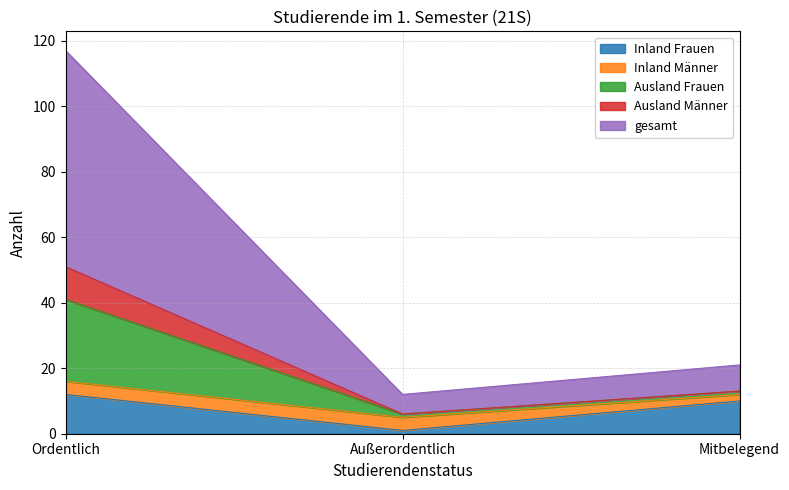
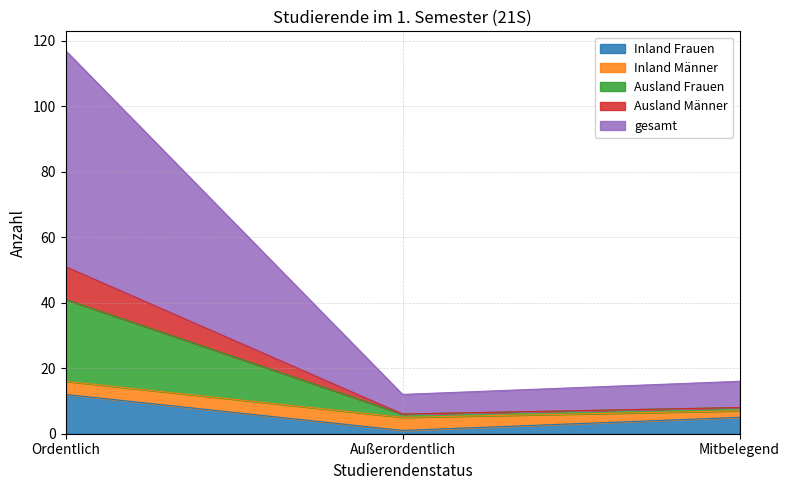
  {
    "Inland Frauen": {
      "Ordentlich": 12,
      "Außerordentlich": 1,
-     "Mitbelegend": 10
+     "Mitbelegend": 5
    },
    "Inland Männer": {
      "Ordentlich": 4,
      "Außerordentlich": 4,
      "Mitbelegend": 2
    },
    "Ausland Frauen": {
      "Ordentlich": 25
    },
    "Ausland Männer": {
      "Ordentlich": 10
    },
    "gesamt": {
      "Ordentlich": 66,
      "Außerordentlich": 6,
      "Mitbelegend": 8
    }
  }
